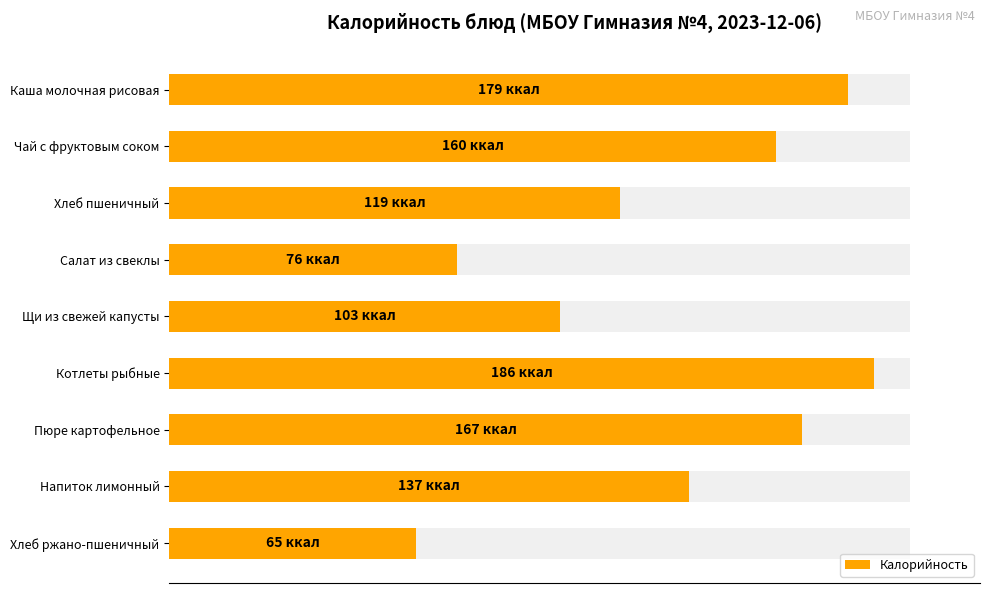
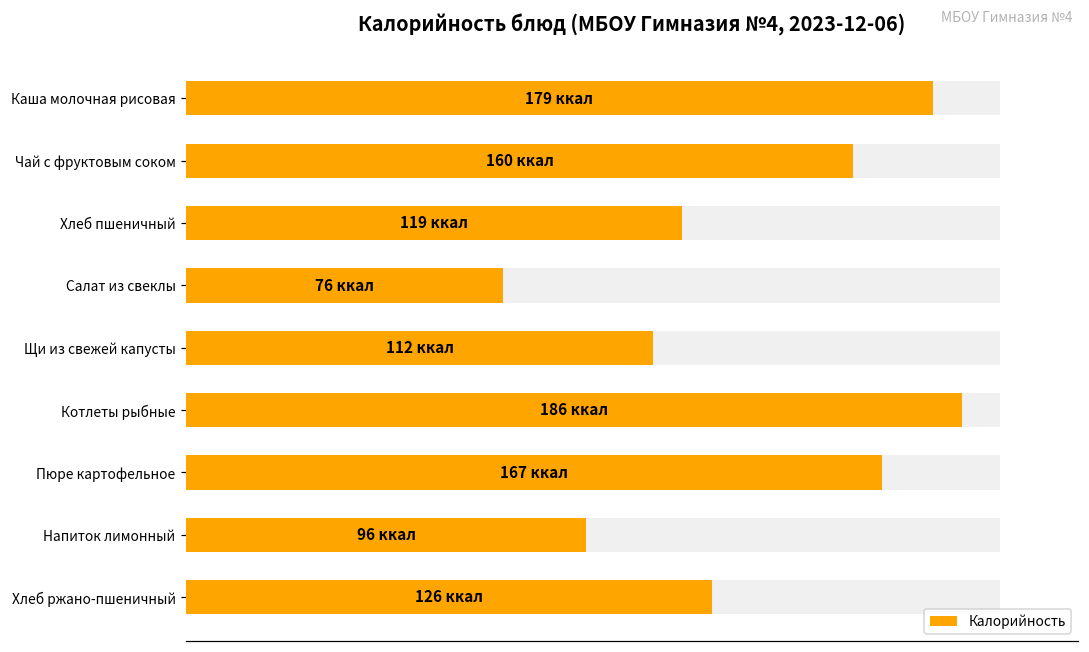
  {
    "Калорийность": {
-     "Щи из свежей капусты": 103,
-     "Напиток лимонный": 137,
-     "Хлеб ржано-пшеничный": 65
+     "Щи из свежей капусты": 112,
+     "Напиток лимонный": 96,
+     "Хлеб ржано-пшеничный": 126
    }
  }
